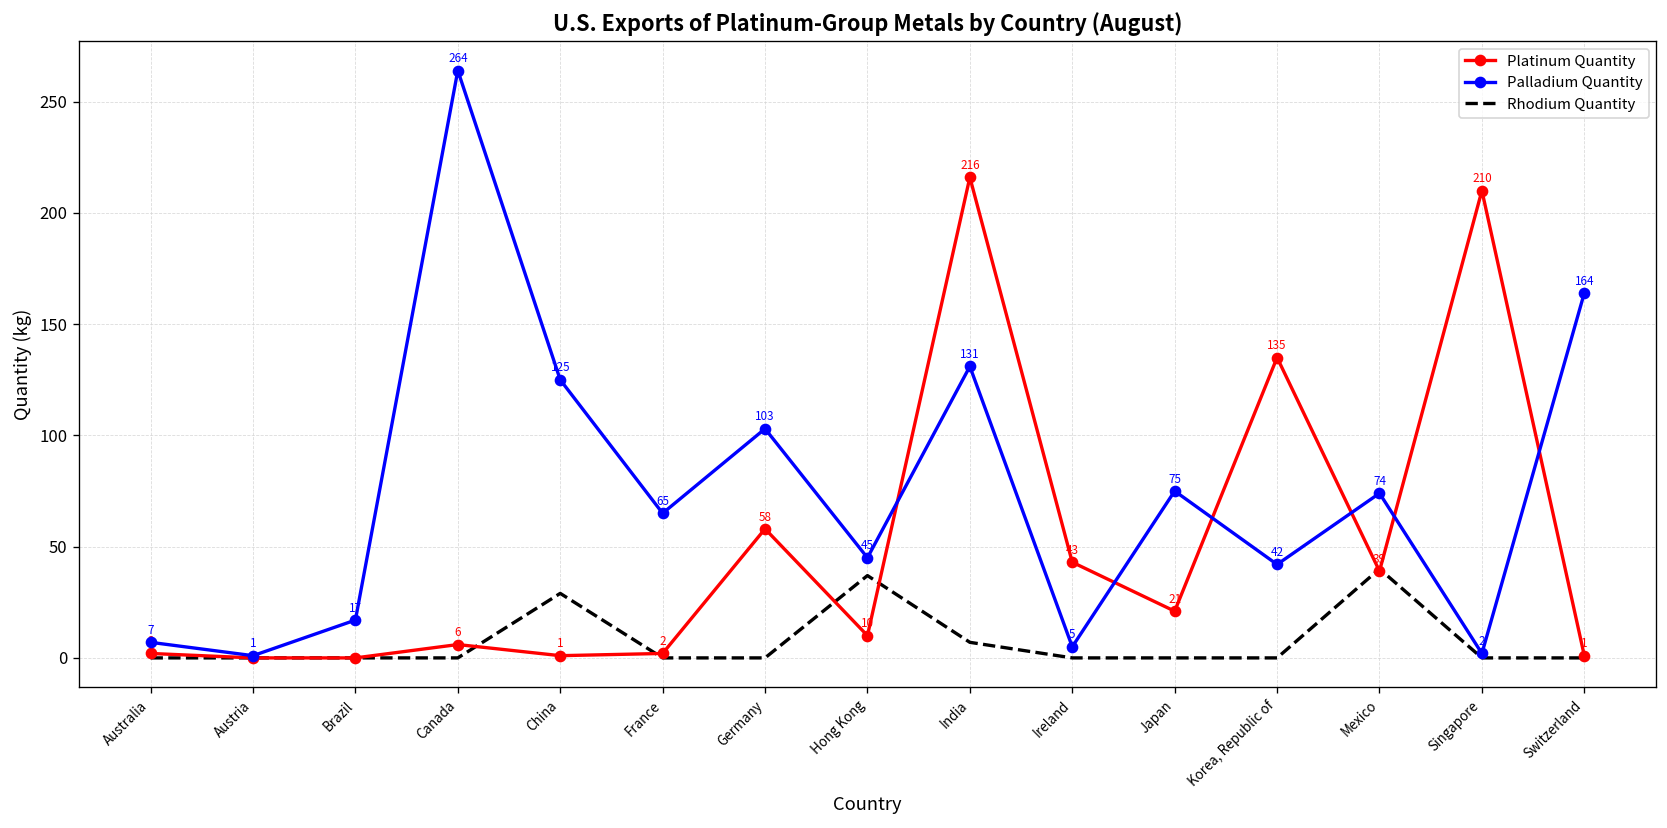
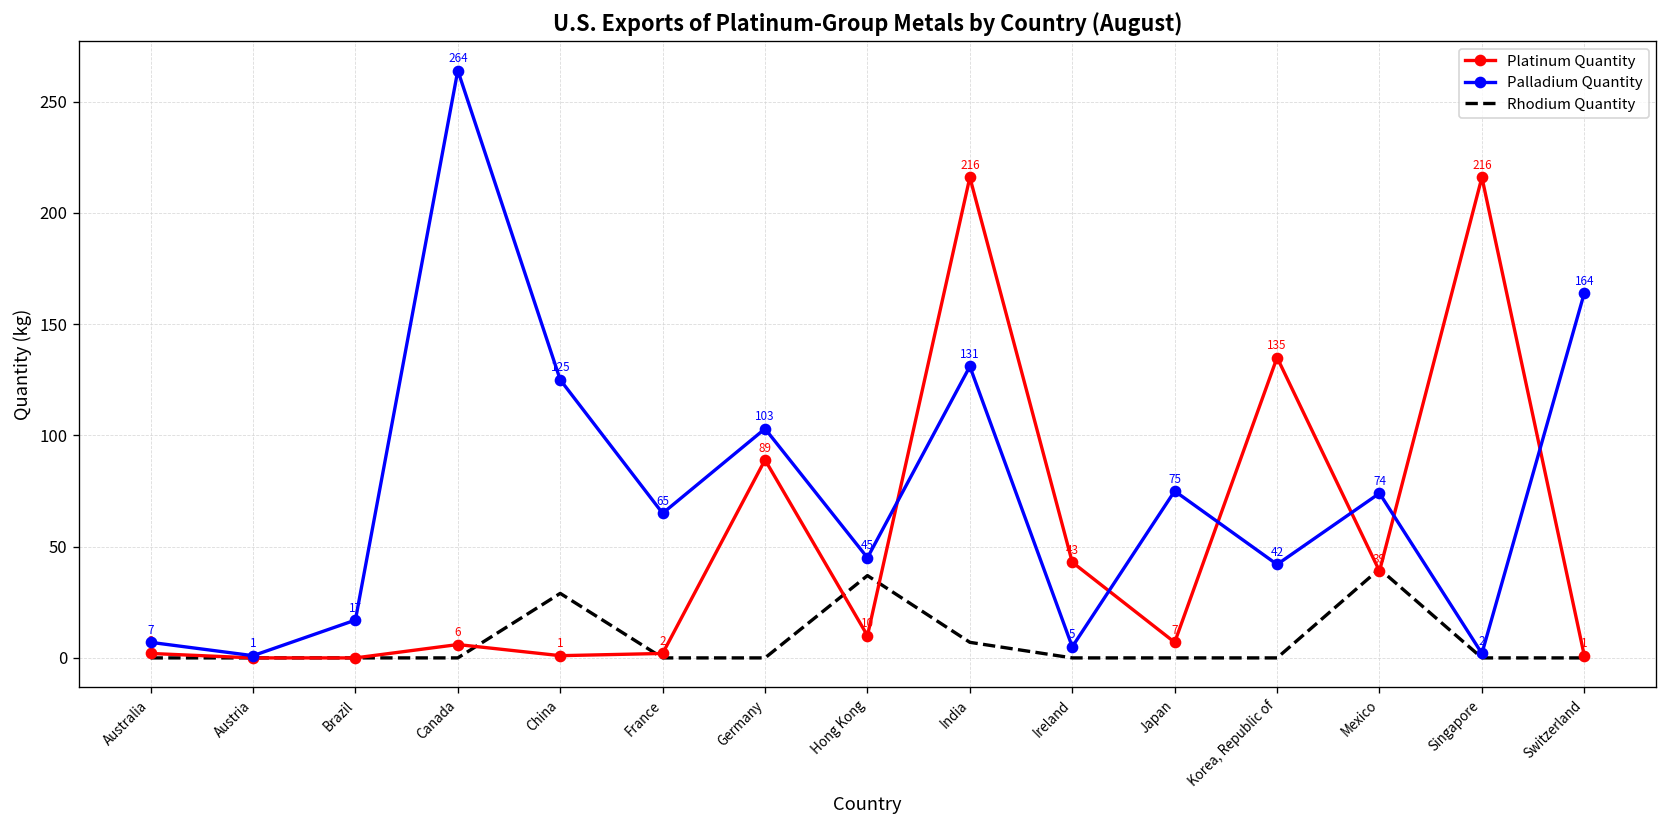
  {
    "Platinum Quantity": {
      "Canada": 6,
      "China": 1,
      "France": 2,
-     "Germany": 58,
+     "Germany": 89,
      "Hong Kong": 10,
      "India": 216,
      "Ireland": 43,
-     "Japan": 21,
+     "Japan": 7,
      "Korea, Republic of": 135,
-     "Singapore": 210
+     "Singapore": 216
    },
    "Palladium Quantity": {
      "Australia": 7,
      "Brazil": 17,
      "Canada": 264,
      "China": 125,
      "France": 65,
      "Germany": 103,
      "Hong Kong": 45,
      "India": 131,
      "Ireland": 5,
      "Japan": 75,
      "Korea, Republic of": 42,
      "Mexico": 74,
      "Singapore": 2,
      "Switzerland": 164
    },
    "Rhodium Quantity": {
      "Australia": 0,
      "Canada": 0,
      "China": 29,
      "France": 0,
      "Germany": 0,
      "Hong Kong": 37,
      "India": 7,
      "Ireland": 0,
      "Japan": 0,
      "Korea, Republic of": 0,
      "Singapore": 0
    }
  }
